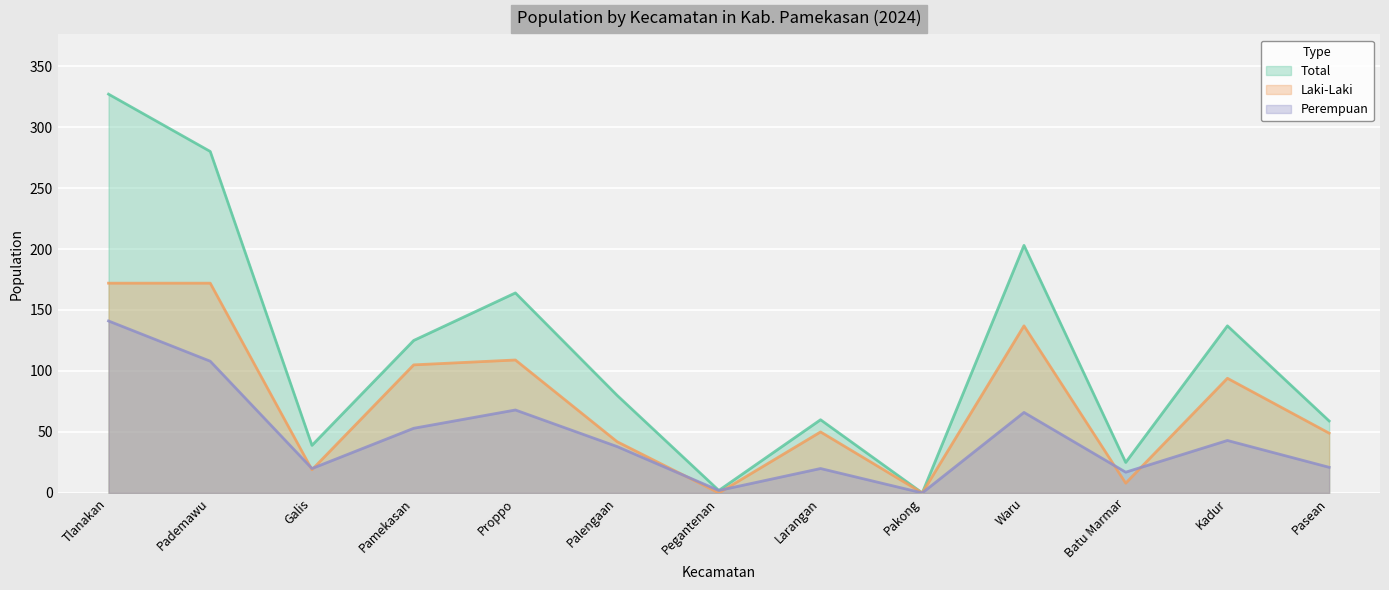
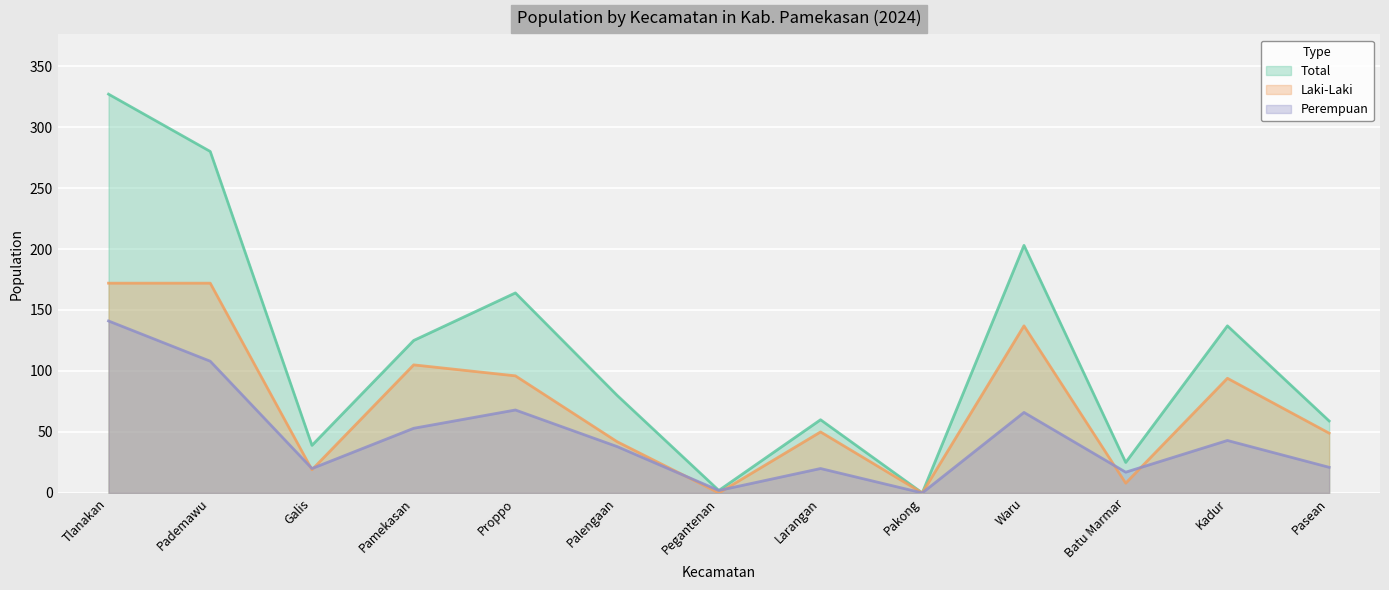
  {
    "Laki-Laki": {
      "Tlanakan": 172,
      "Pademawu": 172,
      "Pamekasan": 105,
-     "Proppo": 109,
+     "Proppo": 96,
      "Palengaan": 42,
      "Larangan": 50,
      "Waru": 137,
      "Batu Marmar": 8,
      "Kadur": 94,
      "Pasean": 49
    }
  }
